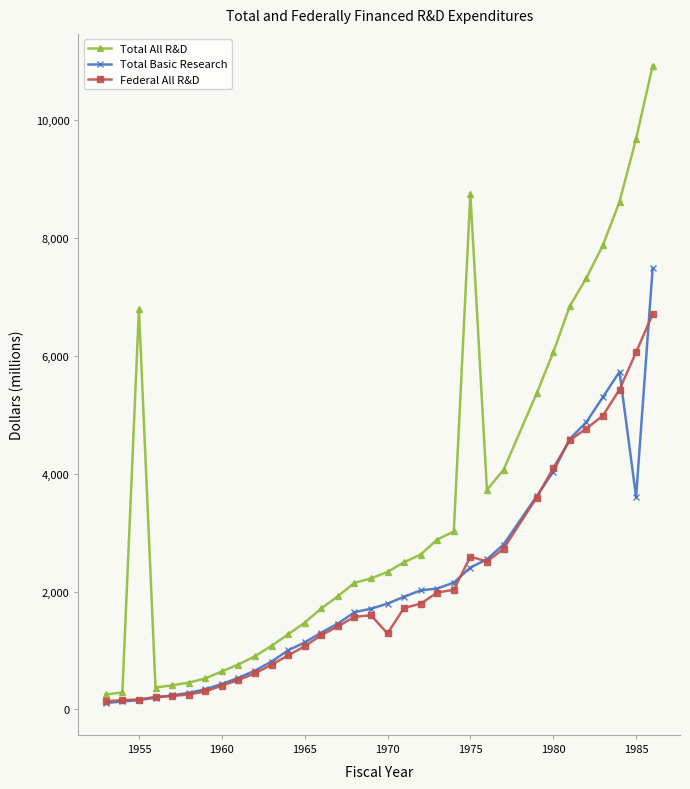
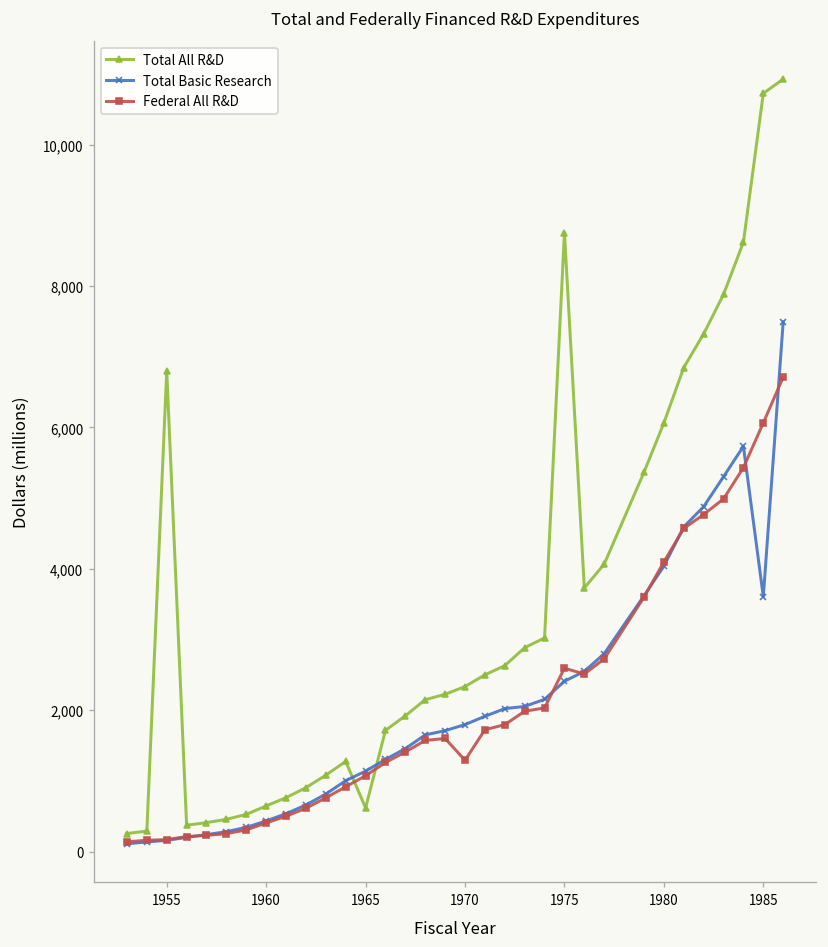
  {
    "Total All R&D": {
      "1955": "6,800",
      "1960": "600",
-     "1965": "1,500",
+     "1965": "600",
      "1970": "2,300",
      "1975": "8,800",
      "1980": "6,100",
-     "1985": "9,700"
+     "1985": "10,700"
    },
    "Total Basic Research": {
      "1965": "1,100",
      "1970": "1,800",
      "1975": "2,400",
      "1980": "4,000",
      "1985": "3,600"
    },
    "Federal All R&D": {
      "1965": "1,100",
      "1970": "1,300",
      "1975": "2,600",
      "1980": "4,100",
      "1985": "6,100"
    }
  }
